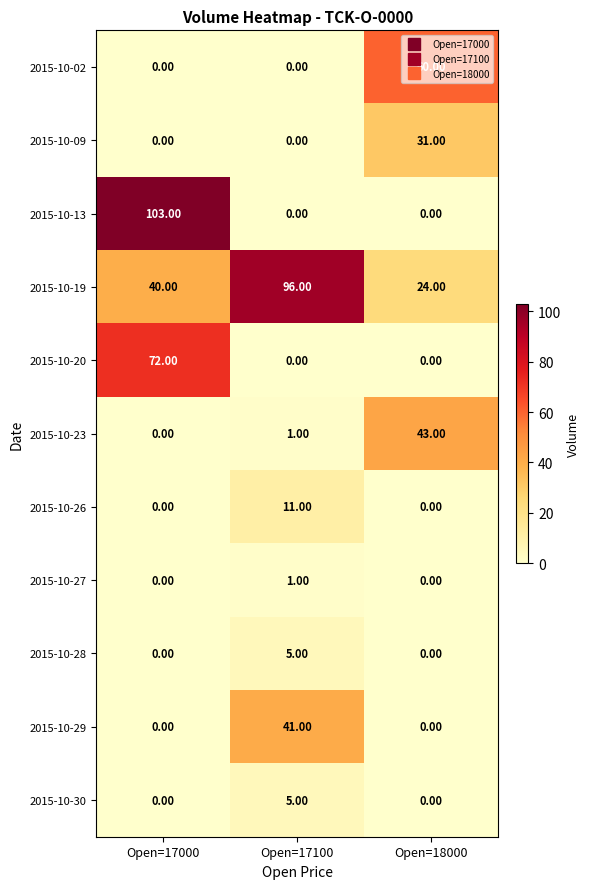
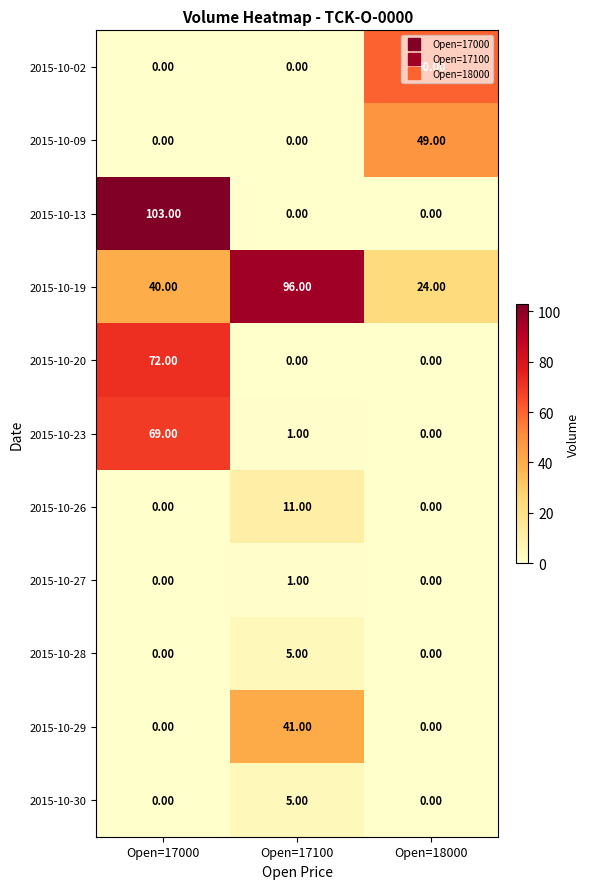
  {
    "2015-10-02": {
      "Open=17000": 0.00,
      "Open=17100": 0.00
    },
    "2015-10-09": {
      "Open=17000": 0.00,
      "Open=17100": 0.00,
-     "Open=18000": 31.00
+     "Open=18000": 49.00
    },
    "2015-10-13": {
      "Open=17000": 103.00,
      "Open=17100": 0.00,
      "Open=18000": 0.00
    },
    "2015-10-19": {
      "Open=17000": 40.00,
      "Open=17100": 96.00,
      "Open=18000": 24.00
    },
    "2015-10-20": {
      "Open=17000": 72.00,
      "Open=17100": 0.00,
      "Open=18000": 0.00
    },
    "2015-10-23": {
-     "Open=17000": 0.00,
+     "Open=17000": 69.00,
      "Open=17100": 1.00,
-     "Open=18000": 43.00
+     "Open=18000": 0.00
    },
    "2015-10-26": {
      "Open=17000": 0.00,
      "Open=17100": 11.00,
      "Open=18000": 0.00
    },
    "2015-10-27": {
      "Open=17000": 0.00,
      "Open=17100": 1.00,
      "Open=18000": 0.00
    },
    "2015-10-28": {
      "Open=17000": 0.00,
      "Open=17100": 5.00,
      "Open=18000": 0.00
    },
    "2015-10-29": {
      "Open=17000": 0.00,
      "Open=17100": 41.00,
      "Open=18000": 0.00
    },
    "2015-10-30": {
      "Open=17000": 0.00,
      "Open=17100": 5.00,
      "Open=18000": 0.00
    }
  }
